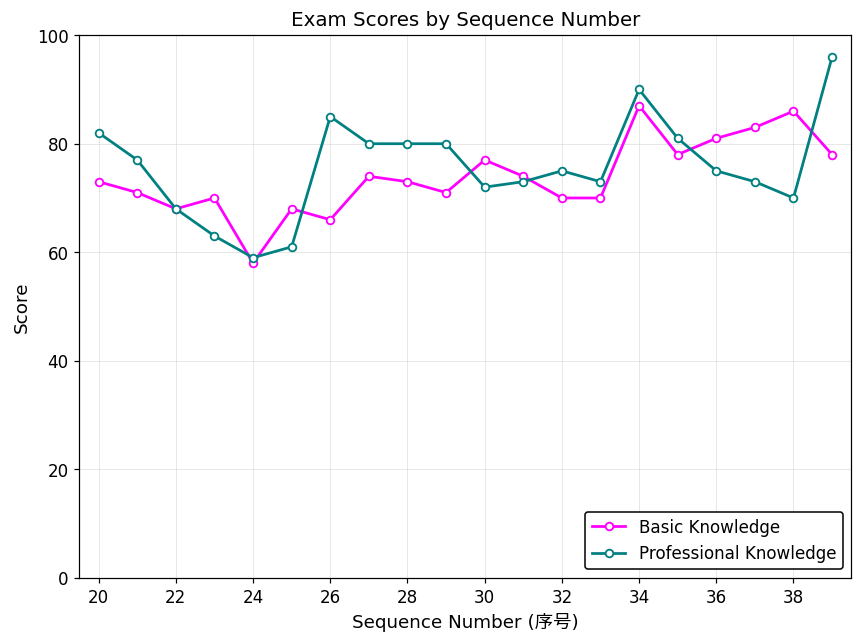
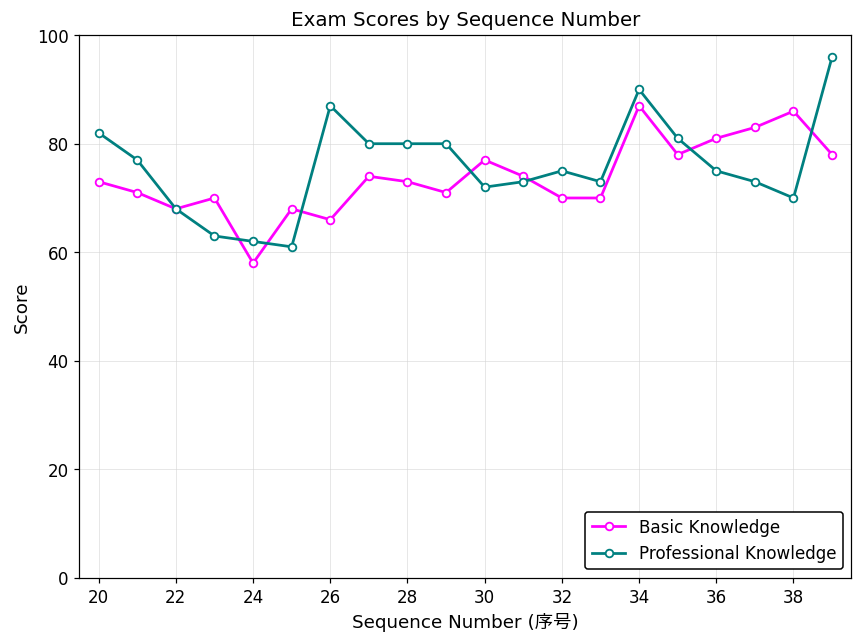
  {
    "Basic Knowledge": {
      "20": 73,
      "24": 58,
      "26": 66,
      "28": 73,
      "30": 77,
      "32": 70,
      "34": 87,
      "36": 81,
      "38": 86
    },
    "Professional Knowledge": {
      "20": 82,
-     "24": 59,
-     "26": 85,
+     "24": 62,
+     "26": 87,
      "28": 80,
      "30": 72,
      "32": 75,
      "34": 90,
      "36": 75,
      "38": 70
    }
  }
